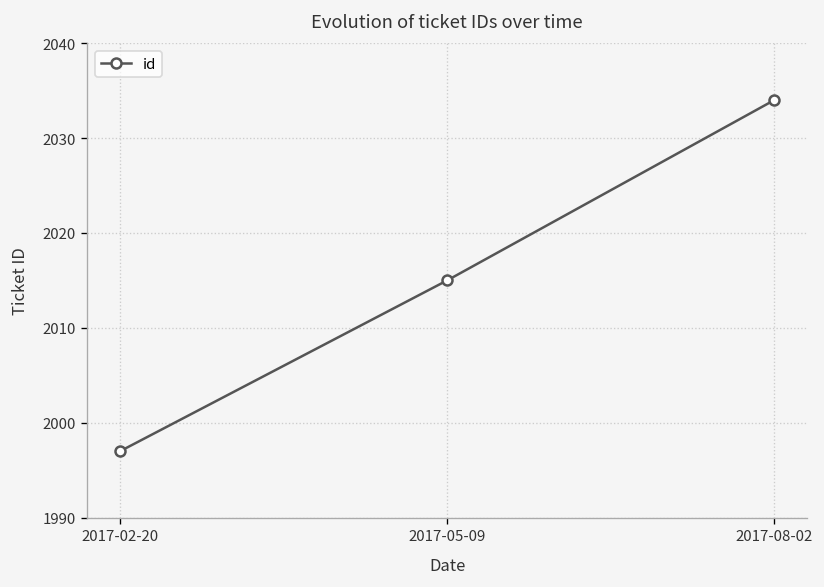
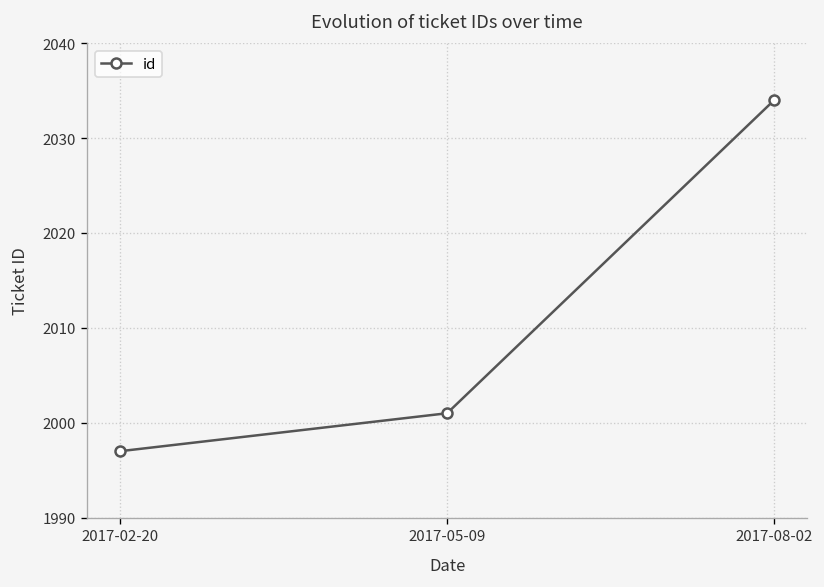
  {
    "2017-02-20": 1997,
-   "2017-05-09": 2015,
+   "2017-05-09": 2001,
    "2017-08-02": 2034
  }
